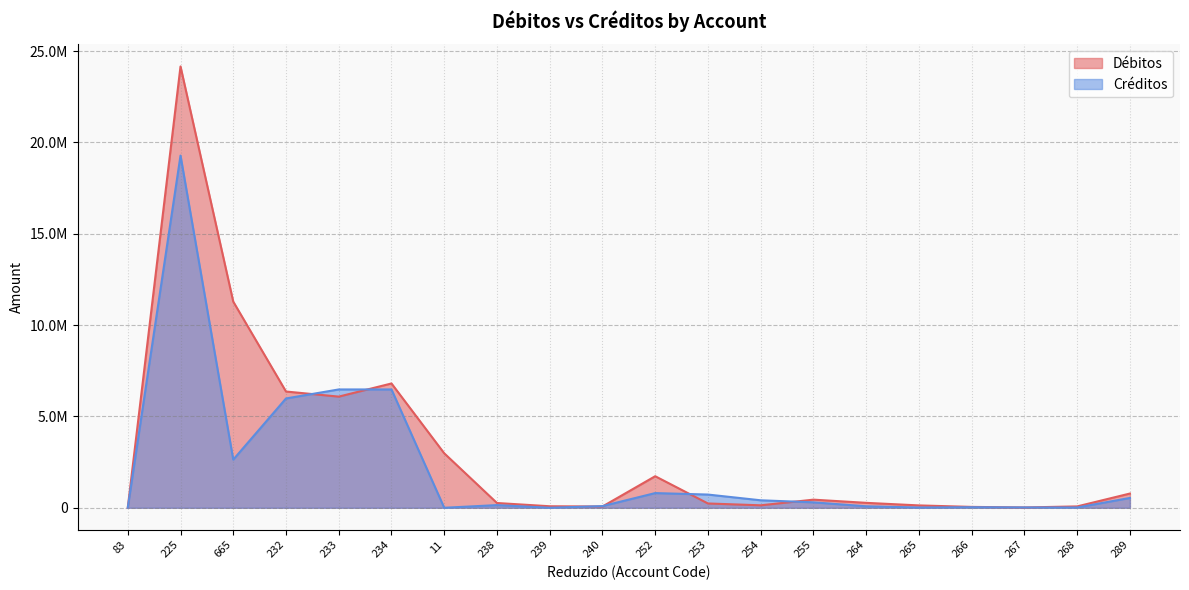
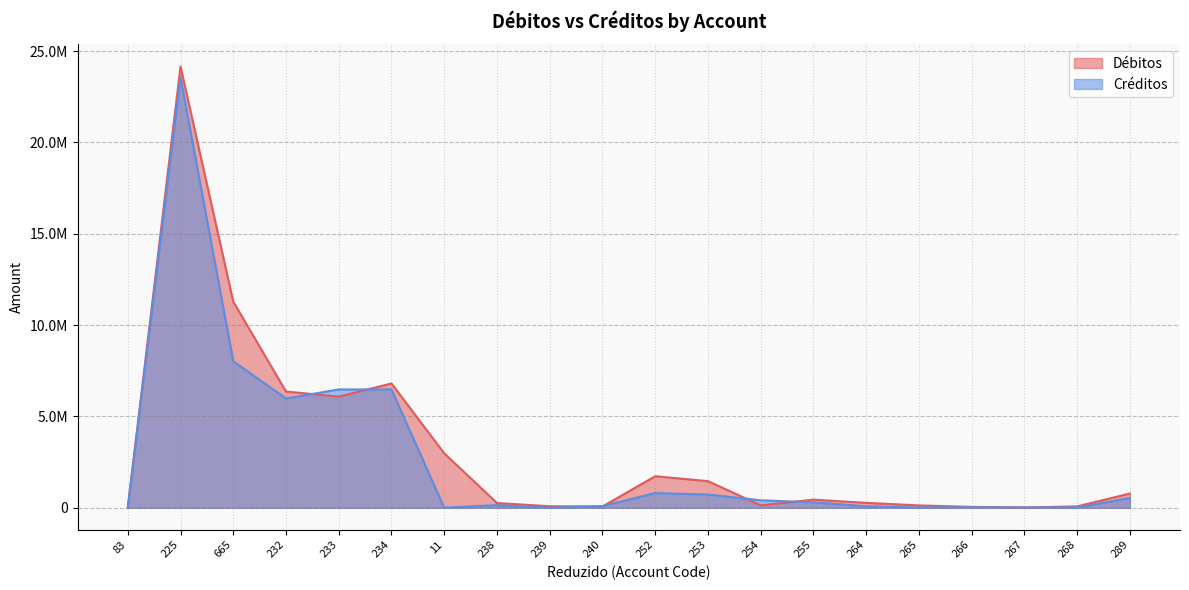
  {
    "Débitos": {
      "225": 24200000,
      "665": 11300000,
      "232": 6400000,
      "233": 6100000,
      "234": 6800000,
      "11": 3000000,
      "252": 1700000,
-     "253": 200000,
+     "253": 1500000,
      "254": 100000,
      "255": 400000,
      "264": 300000,
      "289": 800000
    },
    "Créditos": {
-     "225": 19300000,
-     "665": 2600000,
+     "225": 23600000,
+     "665": 8000000,
      "232": 6000000,
      "233": 6500000,
      "234": 6500000,
      "11": 0,
      "252": 800000,
      "253": 700000,
      "254": 400000,
      "255": 300000,
      "264": 100000,
      "289": 500000
    }
  }
